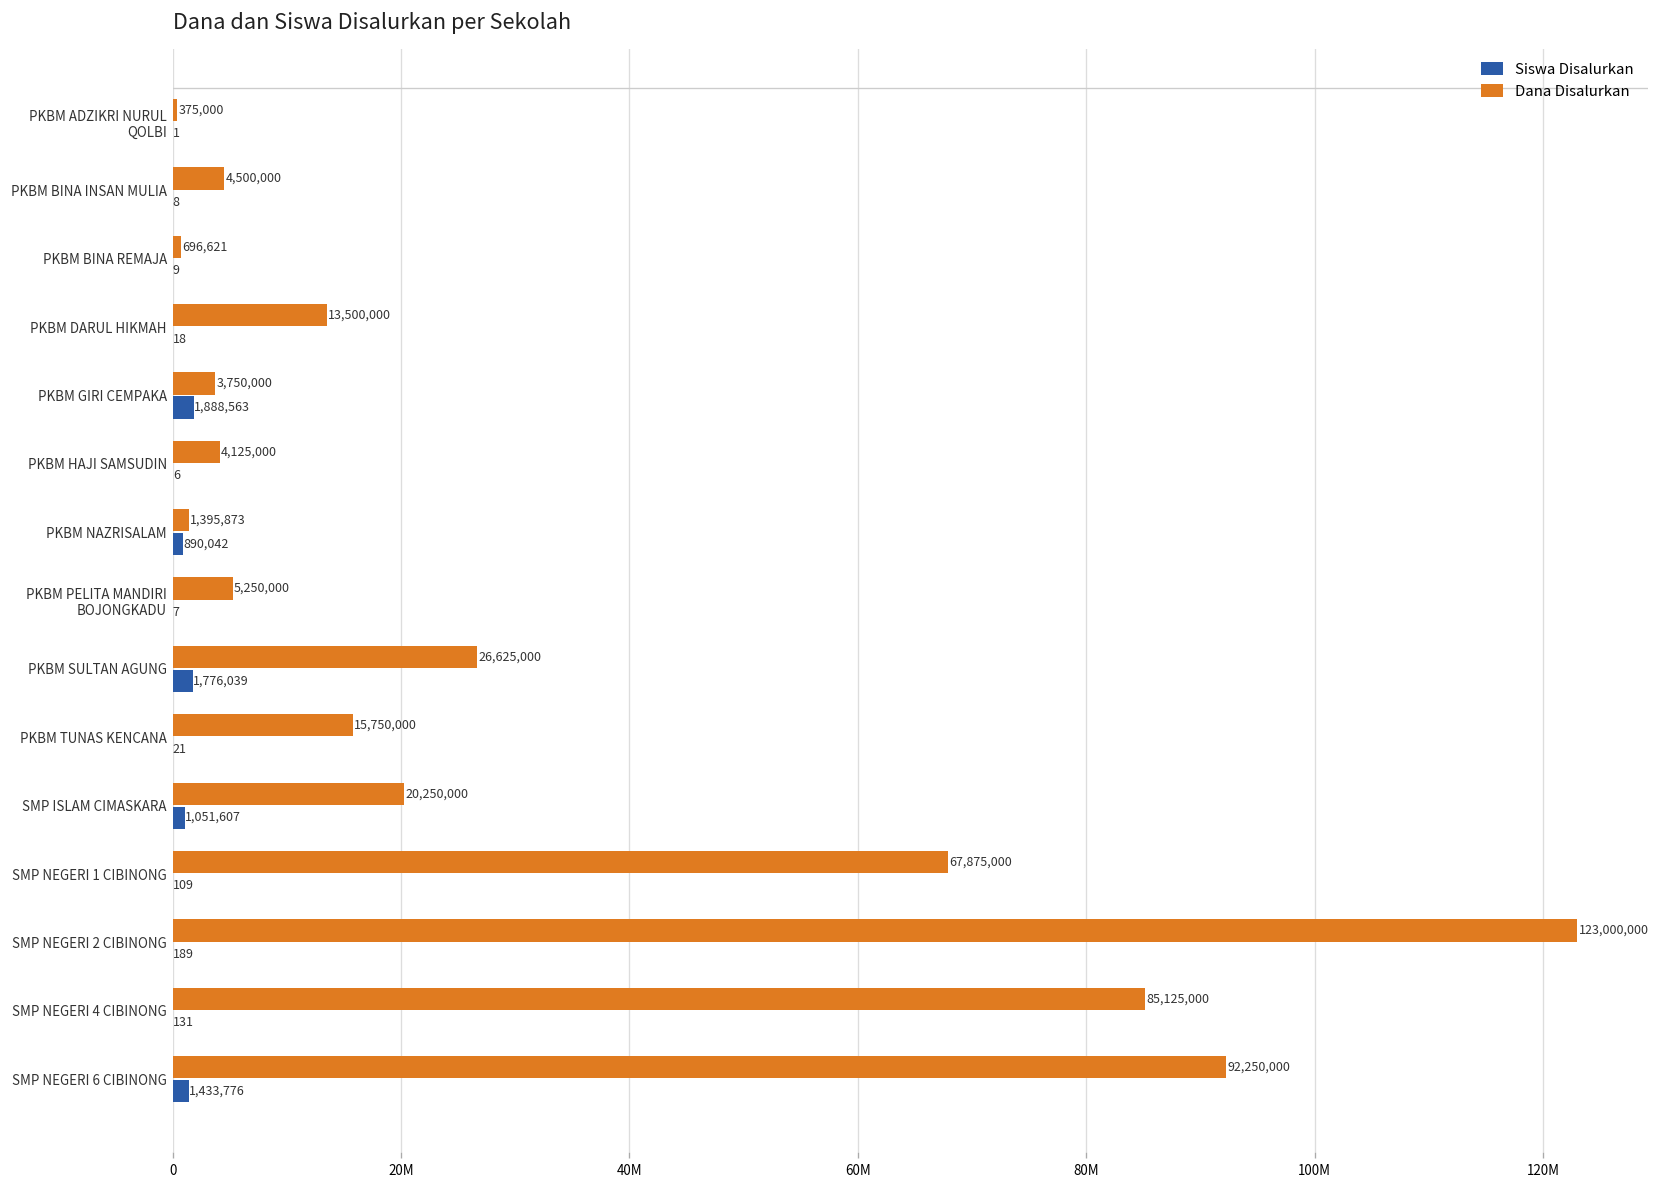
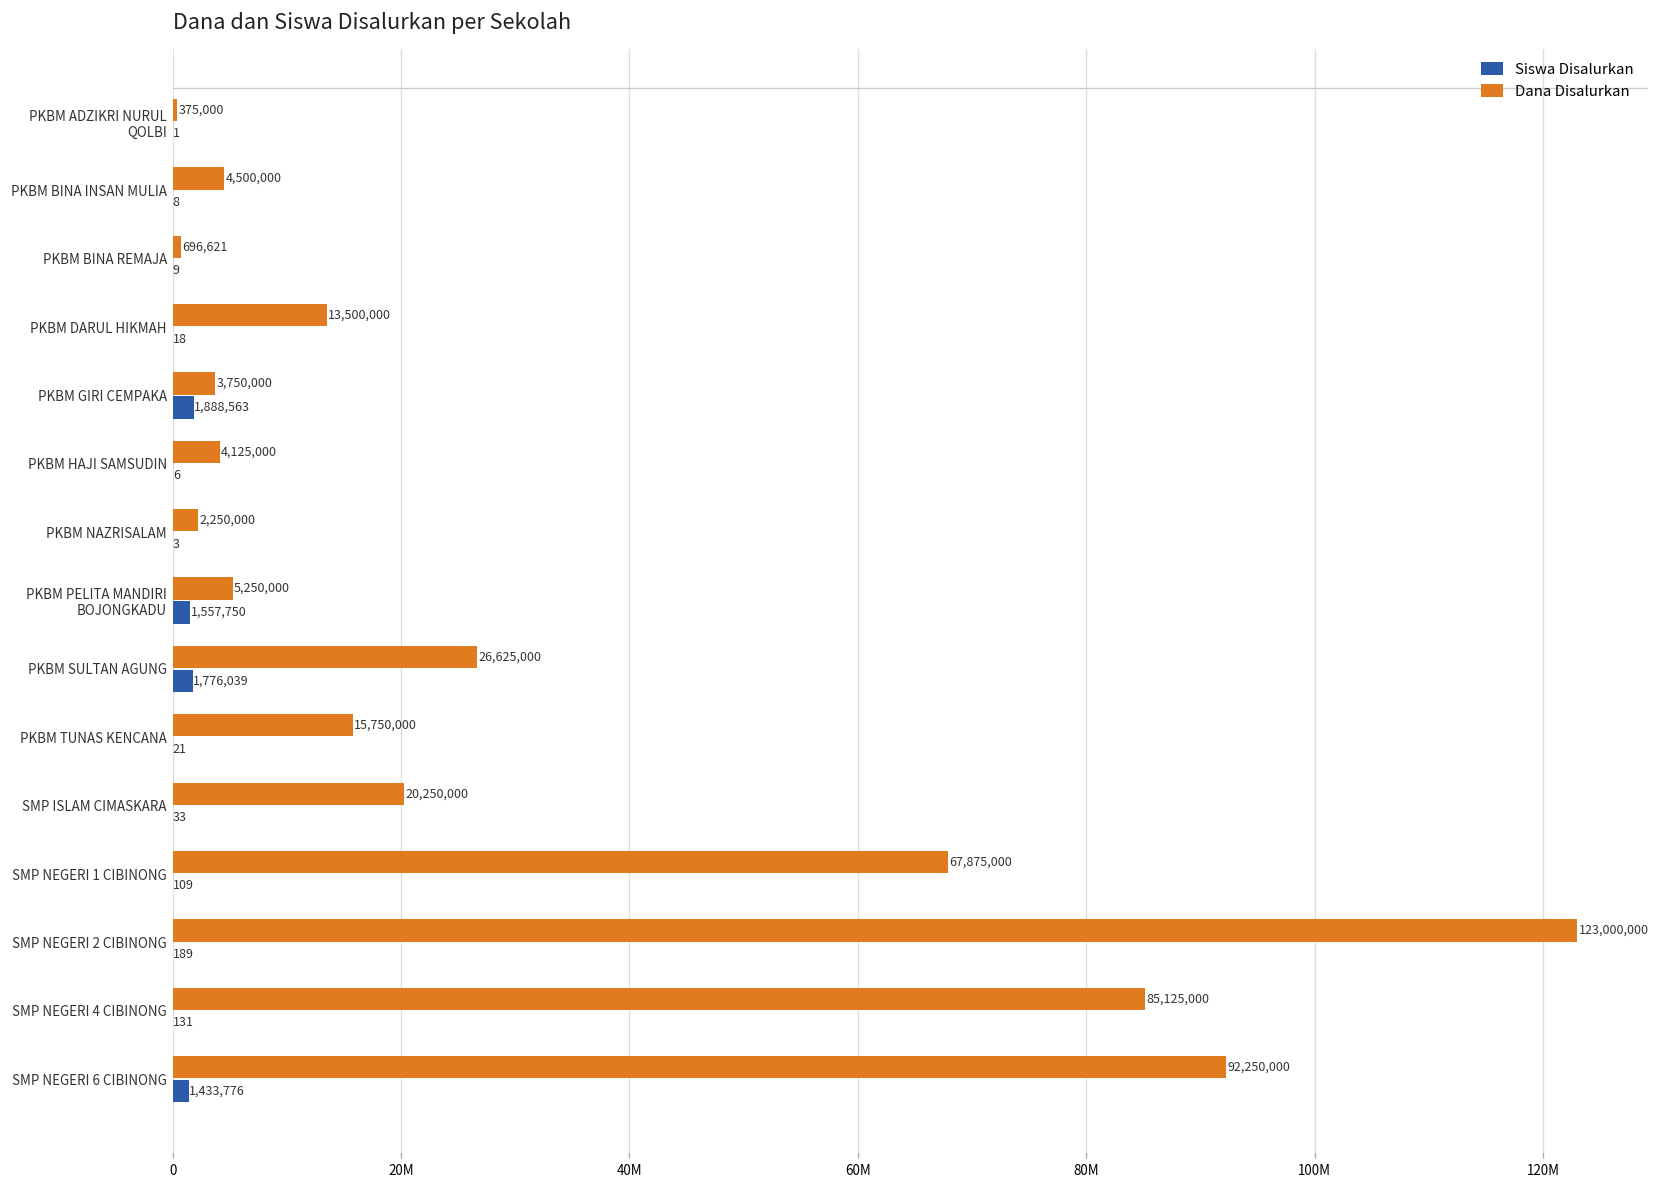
  {
    "Siswa Disalurkan": {
      "PKBM ADZIKRI NURUL QOLBI": "1",
      "PKBM BINA INSAN MULIA": "8",
      "PKBM BINA REMAJA": "9",
      "PKBM DARUL HIKMAH": "18",
      "PKBM GIRI CEMPAKA": "1,888,563",
      "PKBM HAJI SAMSUDIN": "6",
-     "PKBM NAZRISALAM": "890,042",
-     "PKBM PELITA MANDIRI BOJONGKADU": "7",
+     "PKBM NAZRISALAM": "3",
+     "PKBM PELITA MANDIRI BOJONGKADU": "1,557,750",
      "PKBM SULTAN AGUNG": "1,776,039",
      "PKBM TUNAS KENCANA": "21",
-     "SMP ISLAM CIMASKARA": "1,051,607",
+     "SMP ISLAM CIMASKARA": "33",
      "SMP NEGERI 1 CIBINONG": "109",
      "SMP NEGERI 2 CIBINONG": "189",
      "SMP NEGERI 4 CIBINONG": "131",
      "SMP NEGERI 6 CIBINONG": "1,433,776"
    },
    "Dana Disalurkan": {
      "PKBM ADZIKRI NURUL QOLBI": "375,000",
      "PKBM BINA INSAN MULIA": "4,500,000",
      "PKBM BINA REMAJA": "696,621",
      "PKBM DARUL HIKMAH": "13,500,000",
      "PKBM GIRI CEMPAKA": "3,750,000",
      "PKBM HAJI SAMSUDIN": "4,125,000",
-     "PKBM NAZRISALAM": "1,395,873",
+     "PKBM NAZRISALAM": "2,250,000",
      "PKBM PELITA MANDIRI BOJONGKADU": "5,250,000",
      "PKBM SULTAN AGUNG": "26,625,000",
      "PKBM TUNAS KENCANA": "15,750,000",
      "SMP ISLAM CIMASKARA": "20,250,000",
      "SMP NEGERI 1 CIBINONG": "67,875,000",
      "SMP NEGERI 2 CIBINONG": "123,000,000",
      "SMP NEGERI 4 CIBINONG": "85,125,000",
      "SMP NEGERI 6 CIBINONG": "92,250,000"
    }
  }
